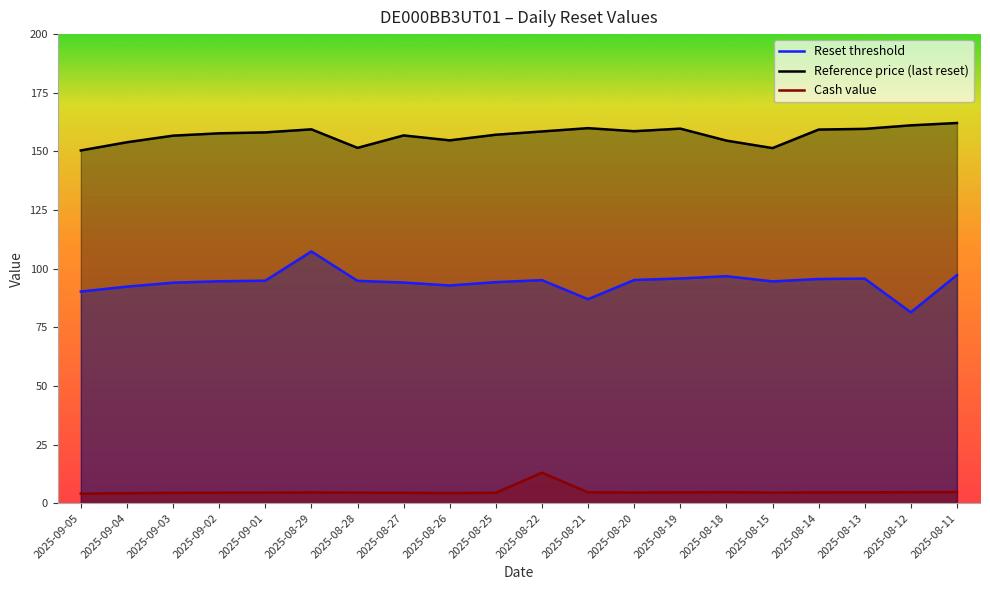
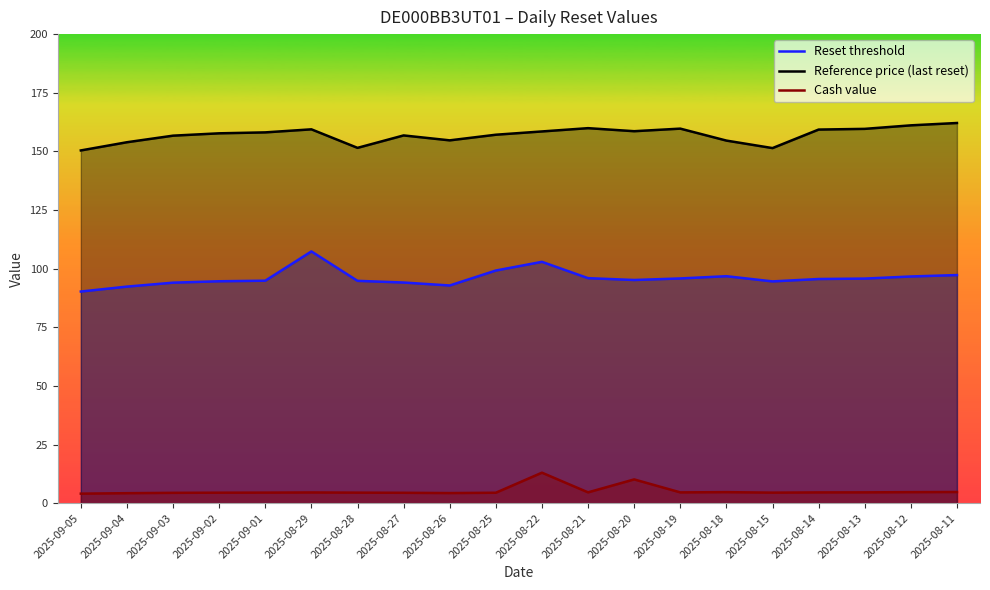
  {
    "Reset threshold": {
      "2025-09-05": 90,
      "2025-09-04": 92,
      "2025-09-03": 94,
      "2025-09-02": 95,
      "2025-09-01": 95,
      "2025-08-29": 107,
      "2025-08-28": 95,
      "2025-08-27": 94,
      "2025-08-26": 93,
-     "2025-08-25": 94,
-     "2025-08-22": 95,
-     "2025-08-21": 87,
+     "2025-08-25": 99,
+     "2025-08-22": 103,
+     "2025-08-21": 96,
      "2025-08-20": 95,
      "2025-08-19": 96,
      "2025-08-18": 97,
      "2025-08-15": 95,
      "2025-08-14": 96,
      "2025-08-13": 96,
-     "2025-08-12": 81,
+     "2025-08-12": 97,
      "2025-08-11": 97
    },
    "Reference price (last reset)": {
      "2025-09-05": 150,
      "2025-09-04": 154,
      "2025-09-03": 157,
      "2025-09-02": 158,
      "2025-09-01": 158,
      "2025-08-29": 159,
      "2025-08-28": 152,
      "2025-08-27": 157,
      "2025-08-26": 155,
      "2025-08-25": 157,
      "2025-08-22": 159,
      "2025-08-21": 160,
      "2025-08-20": 159,
      "2025-08-19": 160,
      "2025-08-18": 155,
      "2025-08-15": 151,
      "2025-08-14": 159,
      "2025-08-13": 160,
      "2025-08-12": 161,
      "2025-08-11": 162
    },
    "Cash value": {
      "2025-09-05": 4,
      "2025-09-04": 4,
      "2025-09-03": 4,
      "2025-09-02": 4,
      "2025-09-01": 5,
      "2025-08-29": 5,
      "2025-08-28": 4,
      "2025-08-27": 4,
      "2025-08-26": 4,
      "2025-08-25": 4,
      "2025-08-22": 13,
      "2025-08-21": 5,
-     "2025-08-20": 5,
+     "2025-08-20": 10,
      "2025-08-19": 5,
      "2025-08-18": 5,
      "2025-08-15": 4,
      "2025-08-14": 5,
      "2025-08-13": 5,
      "2025-08-12": 5,
      "2025-08-11": 5
    }
  }
